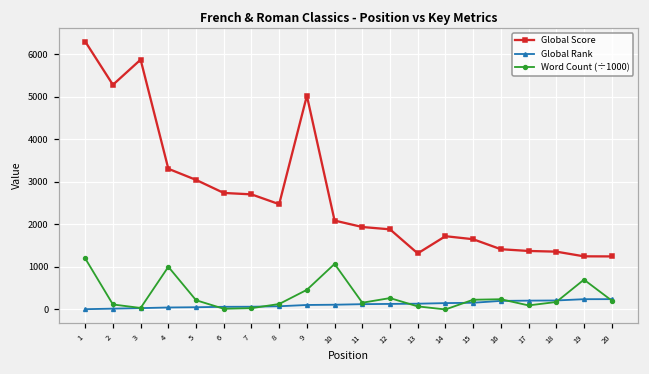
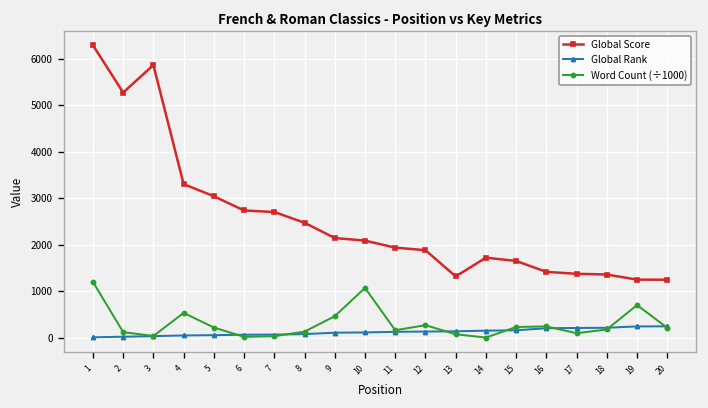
  {
    "Global Score": {
      "1": 6300,
      "2": 5300,
      "3": 5900,
      "4": 3300,
      "5": 3000,
      "6": 2700,
      "7": 2700,
      "8": 2500,
-     "9": 5000,
+     "9": 2100,
      "10": 2100,
      "11": 1900,
      "12": 1900,
      "13": 1300,
      "14": 1700,
      "15": 1700,
      "16": 1400,
      "17": 1400,
      "18": 1400,
      "19": 1200,
      "20": 1200
    },
    "Global Rank": {
      "1": 0,
      "2": 0,
      "4": 0,
      "5": 100,
      "9": 100,
      "10": 100,
      "12": 100,
      "14": 100,
      "15": 200,
      "17": 200,
      "19": 200
    },
    "Word Count (÷1000)": {
      "1": 1200,
      "2": 100,
-     "4": 1000,
+     "4": 500,
      "5": 200,
      "9": 500,
      "10": 1100,
      "12": 300,
      "14": 0,
      "15": 200,
      "17": 100,
      "19": 700
    }
  }
